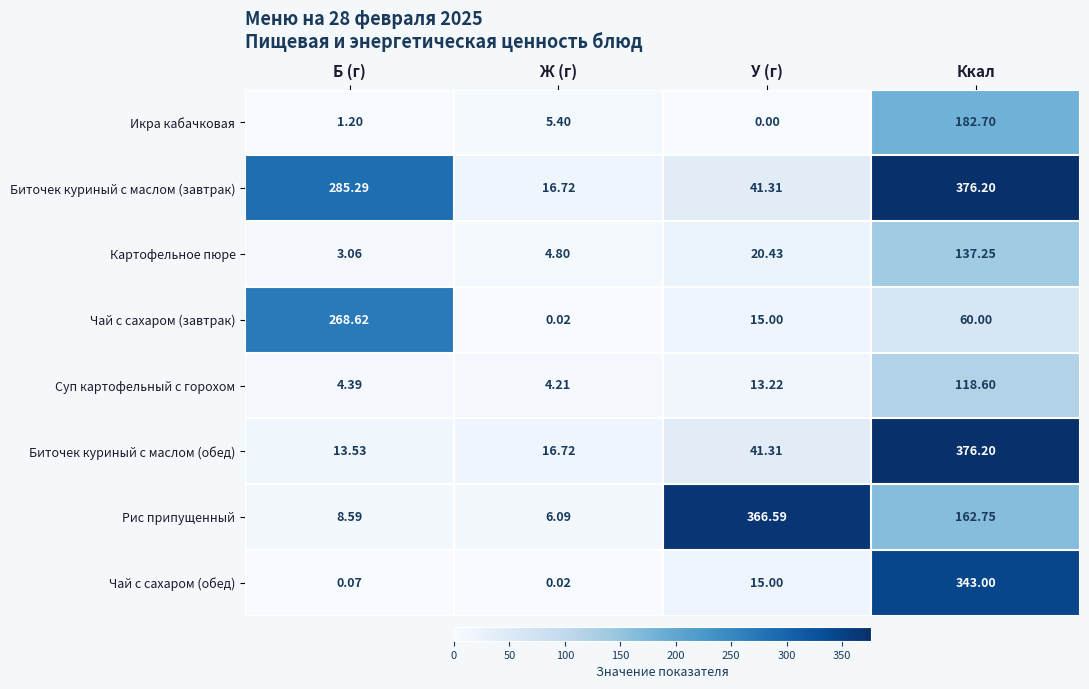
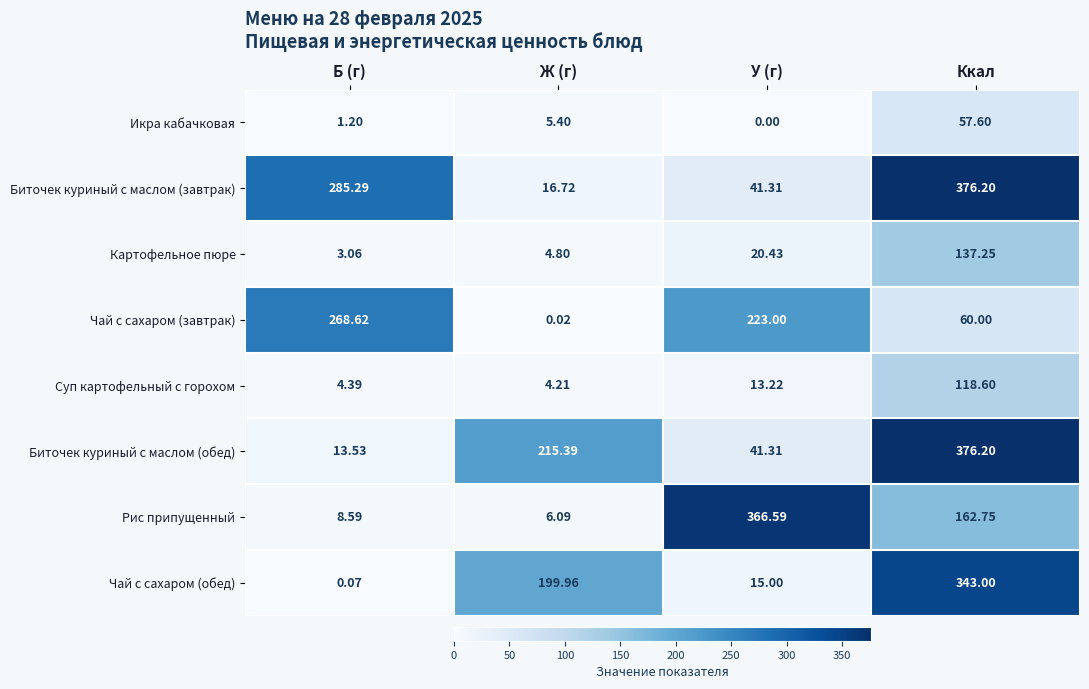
  {
    "Икра кабачковая": {
      "Б (г)": 1.20,
      "Ж (г)": 5.40,
      "У (г)": 0.00,
-     "Ккал": 182.70
+     "Ккал": 57.60
    },
    "Биточек куриный с маслом (завтрак)": {
      "Б (г)": 285.29,
      "Ж (г)": 16.72,
      "У (г)": 41.31,
      "Ккал": 376.20
    },
    "Картофельное пюре": {
      "Б (г)": 3.06,
      "Ж (г)": 4.80,
      "У (г)": 20.43,
      "Ккал": 137.25
    },
    "Чай с сахаром (завтрак)": {
      "Б (г)": 268.62,
      "Ж (г)": 0.02,
-     "У (г)": 15.00,
+     "У (г)": 223.00,
      "Ккал": 60.00
    },
    "Суп картофельный с горохом": {
      "Б (г)": 4.39,
      "Ж (г)": 4.21,
      "У (г)": 13.22,
      "Ккал": 118.60
    },
    "Биточек куриный с маслом (обед)": {
      "Б (г)": 13.53,
-     "Ж (г)": 16.72,
+     "Ж (г)": 215.39,
      "У (г)": 41.31,
      "Ккал": 376.20
    },
    "Рис припущенный": {
      "Б (г)": 8.59,
      "Ж (г)": 6.09,
      "У (г)": 366.59,
      "Ккал": 162.75
    },
    "Чай с сахаром (обед)": {
      "Б (г)": 0.07,
-     "Ж (г)": 0.02,
+     "Ж (г)": 199.96,
      "У (г)": 15.00,
      "Ккал": 343.00
    }
  }
